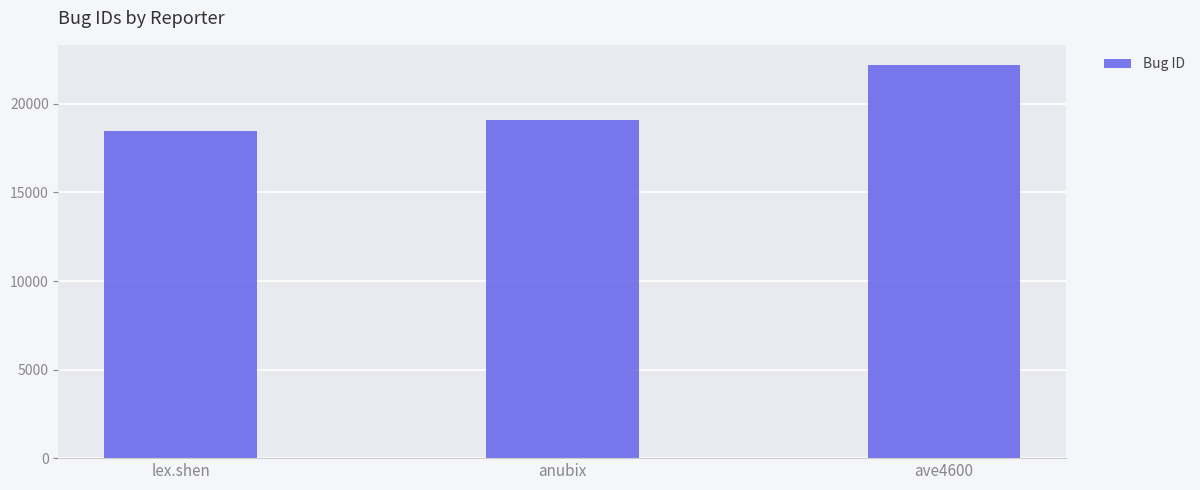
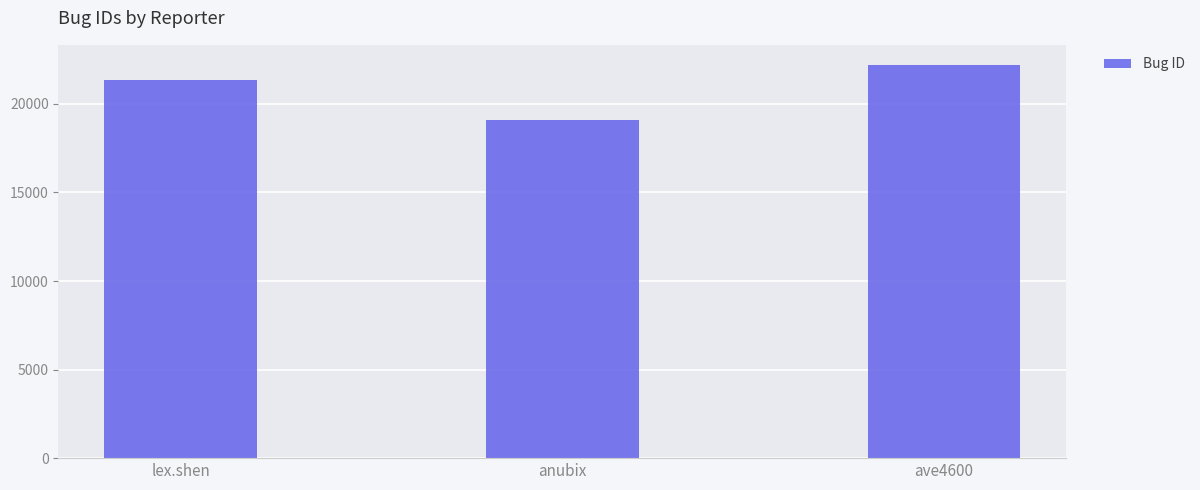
  {
-   "lex.shen": 18500,
+   "lex.shen": 21400,
    "anubix": 19100,
    "ave4600": 22200
  }
